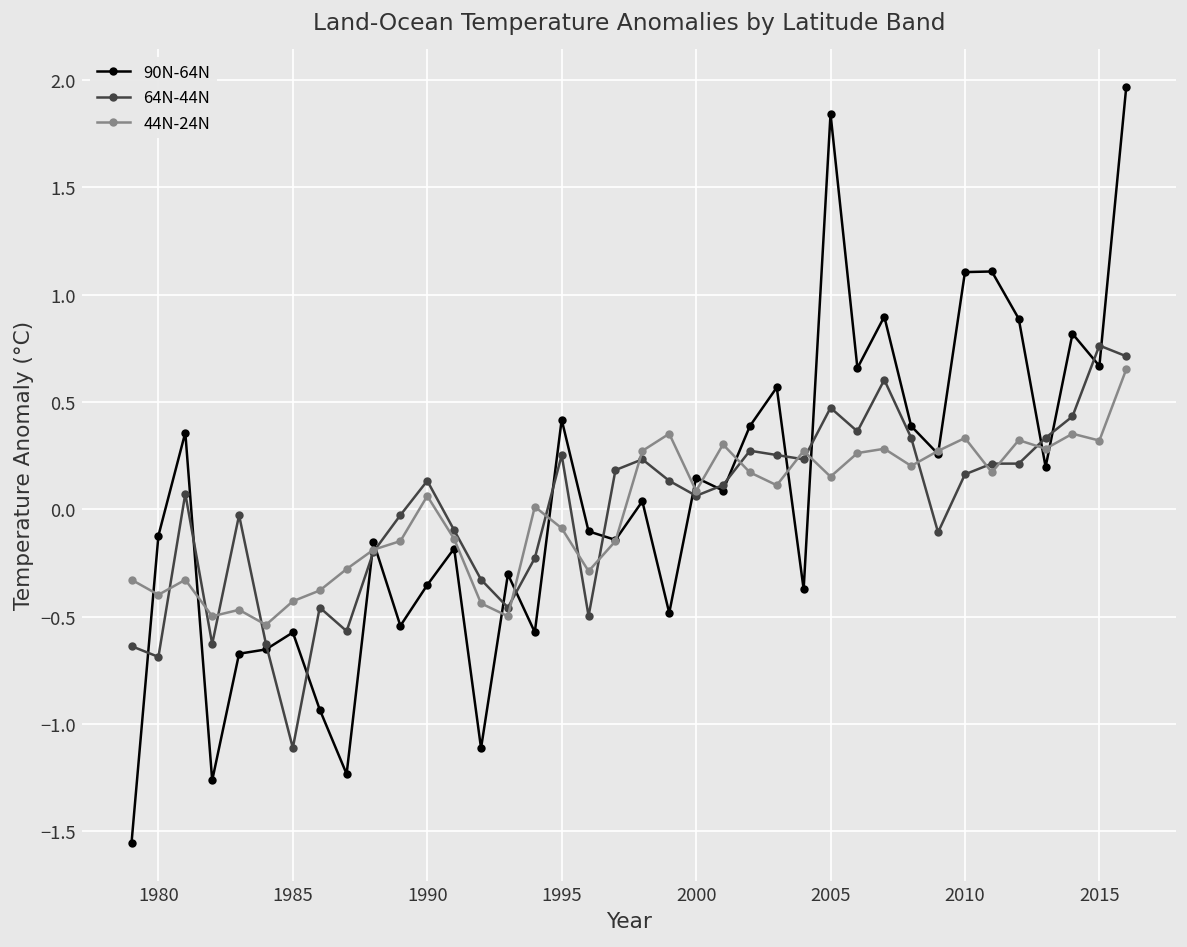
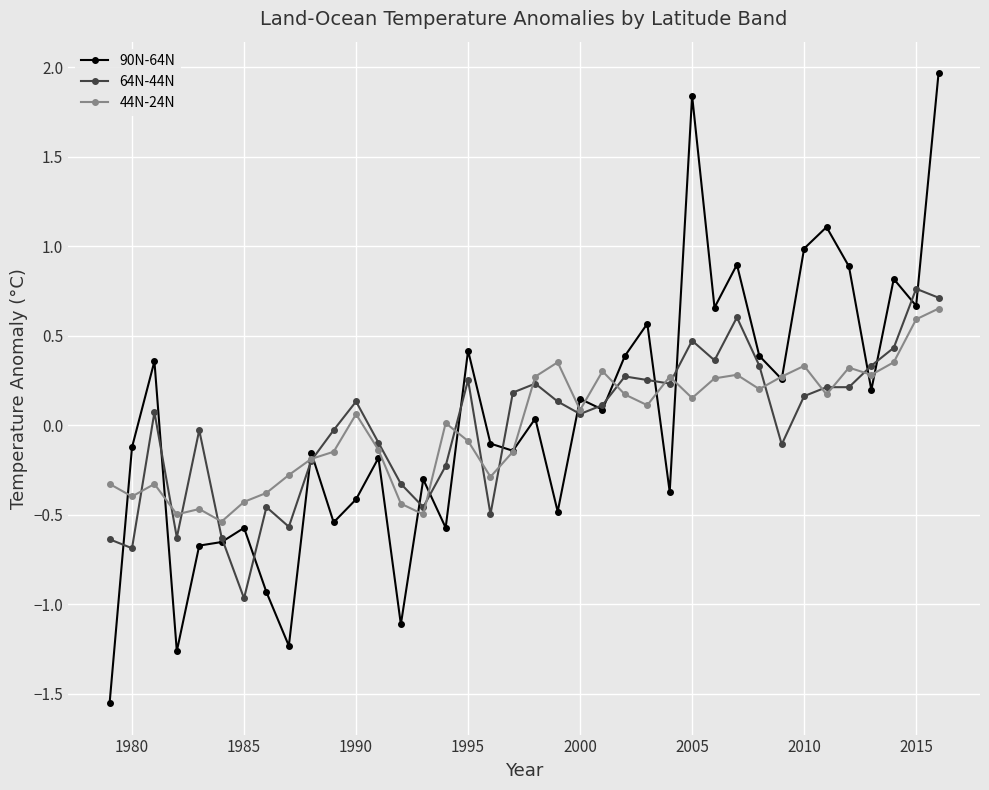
  {
    "90N-64N": {
      "1980": -0.12,
      "1985": -0.57,
-     "1990": -0.35,
+     "1990": -0.41,
      "1995": 0.42,
      "2000": 0.15,
      "2005": 1.84,
-     "2010": 1.10,
+     "2010": 0.99,
      "2015": 0.67
    },
    "64N-44N": {
      "1980": -0.69,
-     "1985": -1.11,
+     "1985": -0.97,
      "1990": 0.13,
      "1995": 0.25,
      "2000": 0.06,
      "2005": 0.47,
      "2010": 0.16,
      "2015": 0.76
    },
    "44N-24N": {
      "1980": -0.40,
      "1985": -0.43,
      "1990": 0.06,
      "1995": -0.09,
      "2000": 0.09,
      "2005": 0.15,
      "2010": 0.33,
-     "2015": 0.32
+     "2015": 0.59
    }
  }
